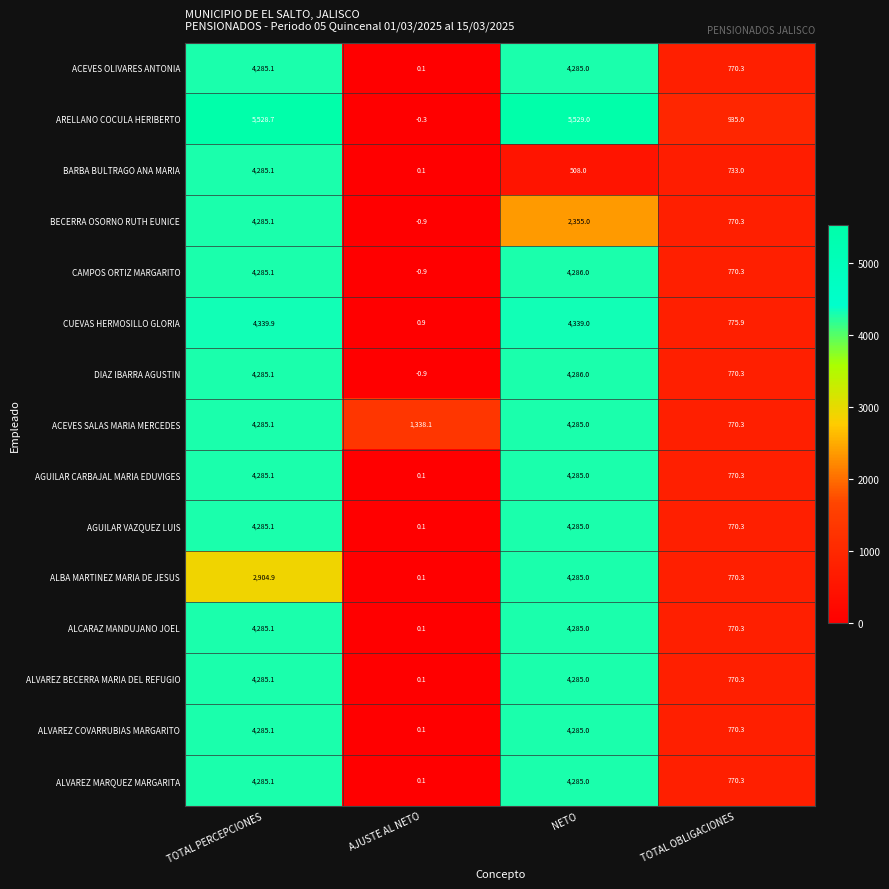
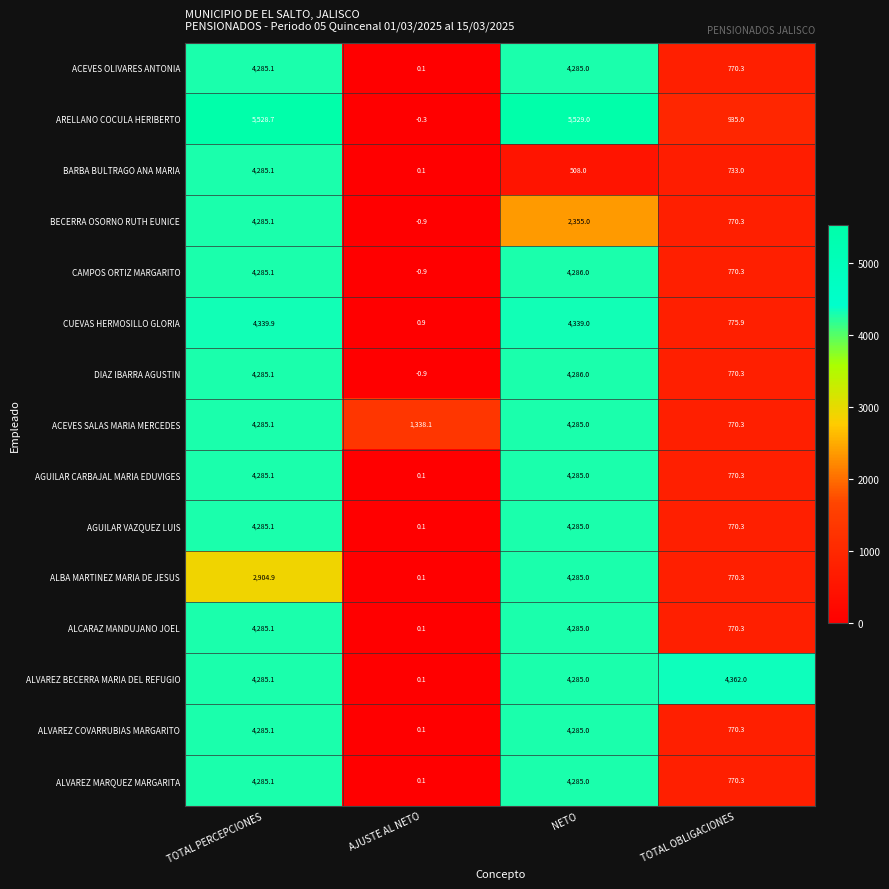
  {
    "ACEVES OLIVARES ANTONIA": {
      "TOTAL PERCEPCIONES": "4,285.1",
      "AJUSTE AL NETO": "0.1",
      "NETO": "4,285.0",
      "TOTAL OBLIGACIONES": "770.3"
    },
    "ARELLANO COCULA HERIBERTO": {
      "TOTAL PERCEPCIONES": "5,528.7",
      "AJUSTE AL NETO": "-0.3",
      "NETO": "5,529.0",
      "TOTAL OBLIGACIONES": "935.0"
    },
    "BARBA BULTRAGO ANA MARIA": {
      "TOTAL PERCEPCIONES": "4,285.1",
      "AJUSTE AL NETO": "0.1",
      "NETO": "508.0",
      "TOTAL OBLIGACIONES": "733.0"
    },
    "BECERRA OSORNO RUTH EUNICE": {
      "TOTAL PERCEPCIONES": "4,285.1",
      "AJUSTE AL NETO": "-0.9",
      "NETO": "2,355.0",
      "TOTAL OBLIGACIONES": "770.3"
    },
    "CAMPOS ORTIZ MARGARITO": {
      "TOTAL PERCEPCIONES": "4,285.1",
      "AJUSTE AL NETO": "-0.9",
      "NETO": "4,286.0",
      "TOTAL OBLIGACIONES": "770.3"
    },
    "CUEVAS HERMOSILLO GLORIA": {
      "TOTAL PERCEPCIONES": "4,339.9",
      "AJUSTE AL NETO": "0.9",
      "NETO": "4,339.0",
      "TOTAL OBLIGACIONES": "775.9"
    },
    "DIAZ IBARRA AGUSTIN": {
      "TOTAL PERCEPCIONES": "4,285.1",
      "AJUSTE AL NETO": "-0.9",
      "NETO": "4,286.0",
      "TOTAL OBLIGACIONES": "770.3"
    },
    "ACEVES SALAS MARIA MERCEDES": {
      "TOTAL PERCEPCIONES": "4,285.1",
      "AJUSTE AL NETO": "1,338.1",
      "NETO": "4,285.0",
      "TOTAL OBLIGACIONES": "770.3"
    },
    "AGUILAR CARBAJAL MARIA EDUVIGES": {
      "TOTAL PERCEPCIONES": "4,285.1",
      "AJUSTE AL NETO": "0.1",
      "NETO": "4,285.0",
      "TOTAL OBLIGACIONES": "770.3"
    },
    "AGUILAR VAZQUEZ LUIS": {
      "TOTAL PERCEPCIONES": "4,285.1",
      "AJUSTE AL NETO": "0.1",
      "NETO": "4,285.0",
      "TOTAL OBLIGACIONES": "770.3"
    },
    "ALBA MARTINEZ MARIA DE JESUS": {
      "TOTAL PERCEPCIONES": "2,904.9",
      "AJUSTE AL NETO": "0.1",
      "NETO": "4,285.0",
      "TOTAL OBLIGACIONES": "770.3"
    },
    "ALCARAZ MANDUJANO JOEL": {
      "TOTAL PERCEPCIONES": "4,285.1",
      "AJUSTE AL NETO": "0.1",
      "NETO": "4,285.0",
      "TOTAL OBLIGACIONES": "770.3"
    },
    "ALVAREZ BECERRA MARIA DEL REFUGIO": {
      "TOTAL PERCEPCIONES": "4,285.1",
      "AJUSTE AL NETO": "0.1",
      "NETO": "4,285.0",
-     "TOTAL OBLIGACIONES": "770.3"
+     "TOTAL OBLIGACIONES": "4,362.0"
    },
    "ALVAREZ COVARRUBIAS MARGARITO": {
      "TOTAL PERCEPCIONES": "4,285.1",
      "AJUSTE AL NETO": "0.1",
      "NETO": "4,285.0",
      "TOTAL OBLIGACIONES": "770.3"
    },
    "ALVAREZ MARQUEZ MARGARITA": {
      "TOTAL PERCEPCIONES": "4,285.1",
      "AJUSTE AL NETO": "0.1",
      "NETO": "4,285.0",
      "TOTAL OBLIGACIONES": "770.3"
    }
  }
